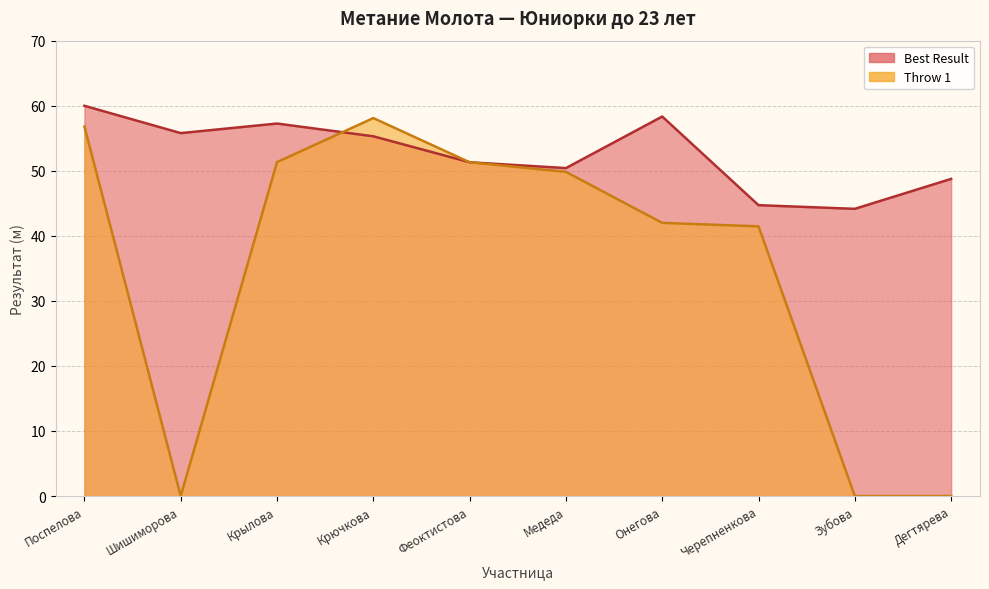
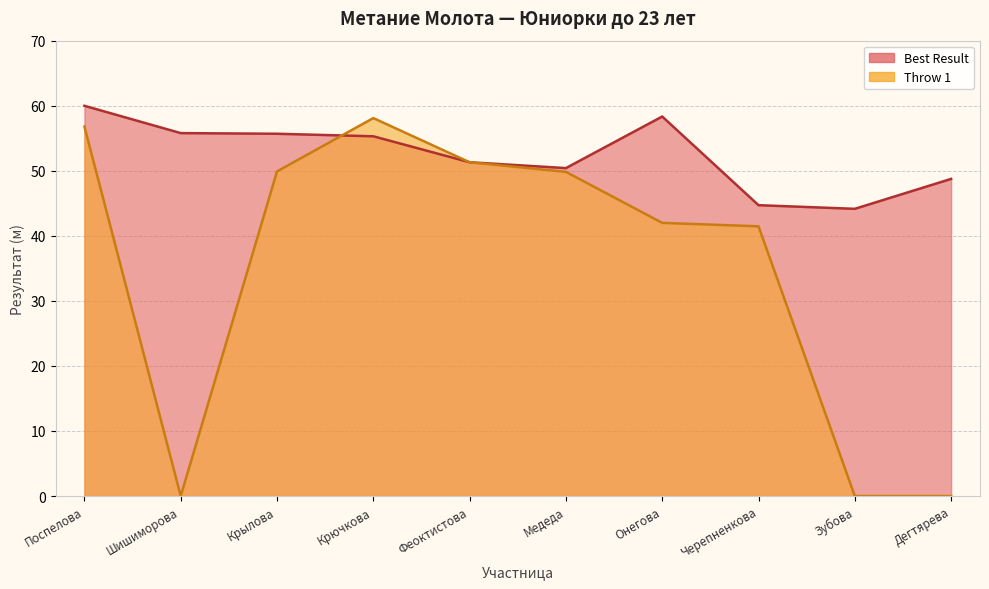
  {
    "Best Result": {
      "Поспелова": 60,
      "Шишиморова": 56,
-     "Крылова": 57,
+     "Крылова": 56,
      "Крючкова": 55,
      "Медеда": 50,
      "Онегова": 58,
      "Черепненкова": 45,
      "Зубова": 44,
      "Дегтярева": 49
    },
    "Throw 1": {
      "Поспелова": 57,
      "Шишиморова": 0,
-     "Крылова": 51,
+     "Крылова": 50,
      "Крючкова": 58,
      "Медеда": 50,
      "Онегова": 42,
      "Черепненкова": 41,
      "Зубова": 0,
      "Дегтярева": 0
    }
  }
